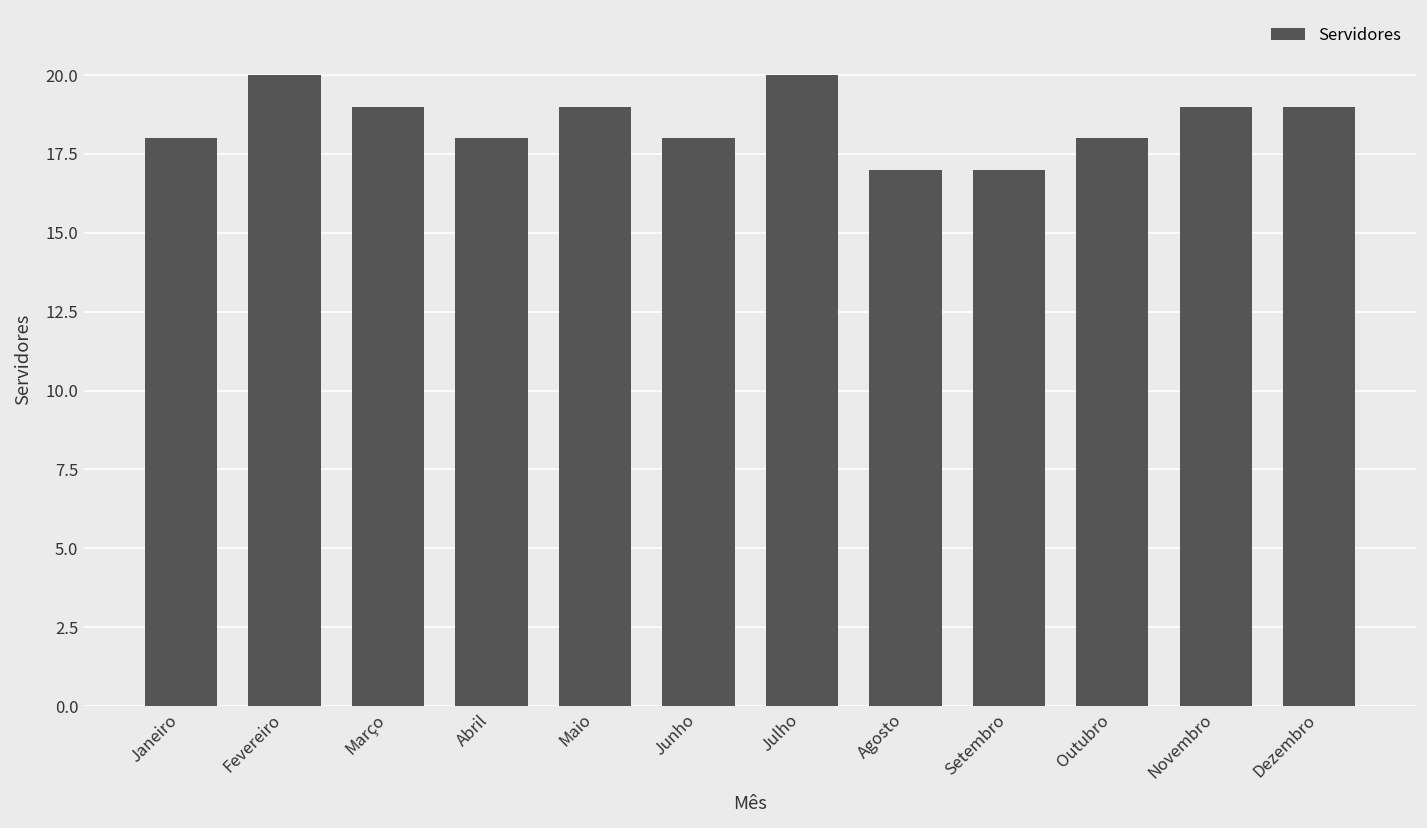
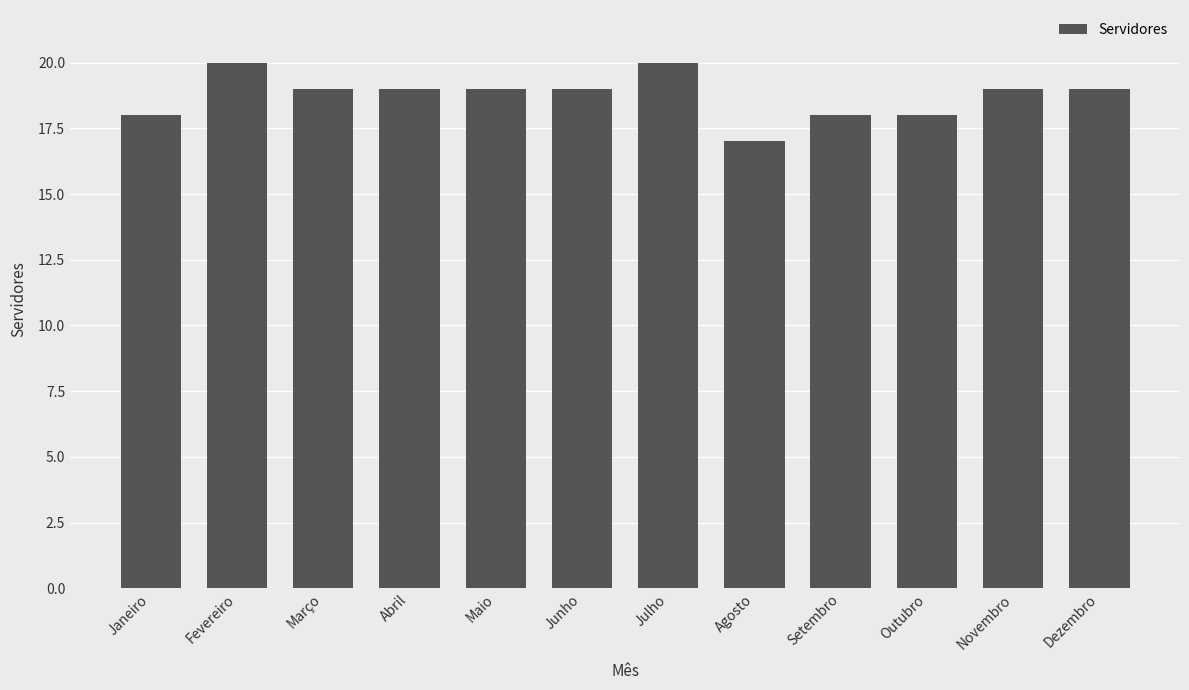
  {
    "Janeiro": 18,
    "Fevereiro": 20,
    "Março": 19,
-   "Abril": 18,
+   "Abril": 19,
    "Maio": 19,
-   "Junho": 18,
+   "Junho": 19,
    "Julho": 20,
    "Agosto": 17,
-   "Setembro": 17,
+   "Setembro": 18,
    "Outubro": 18,
    "Novembro": 19,
    "Dezembro": 19
  }
